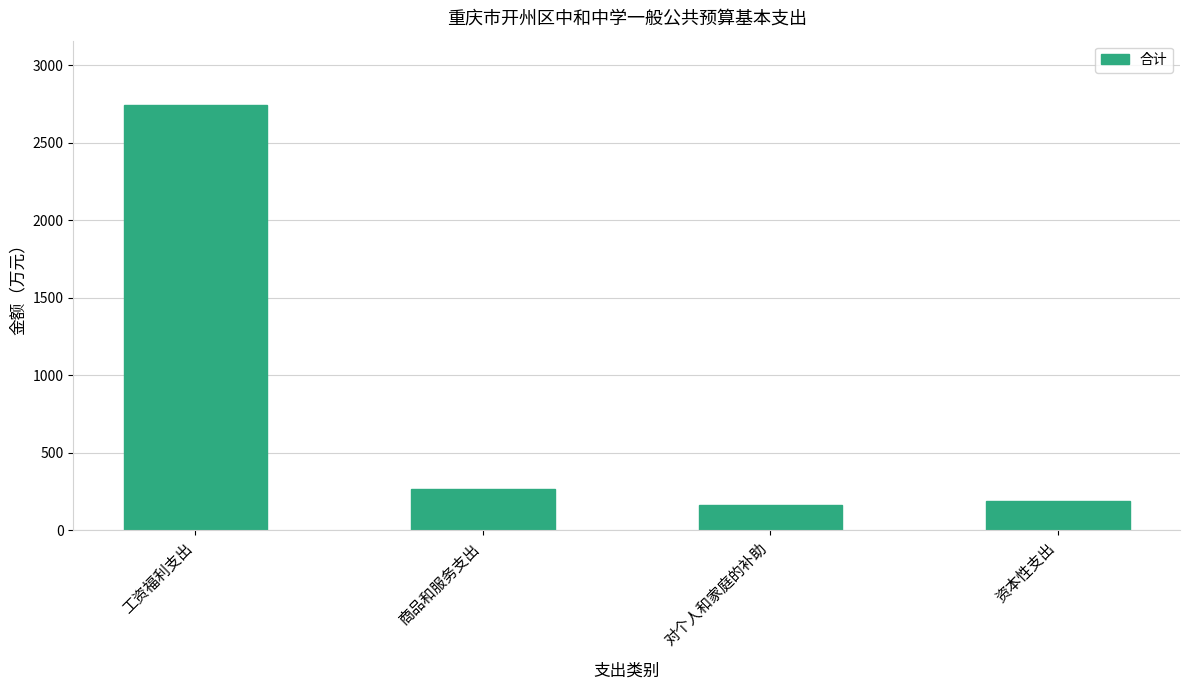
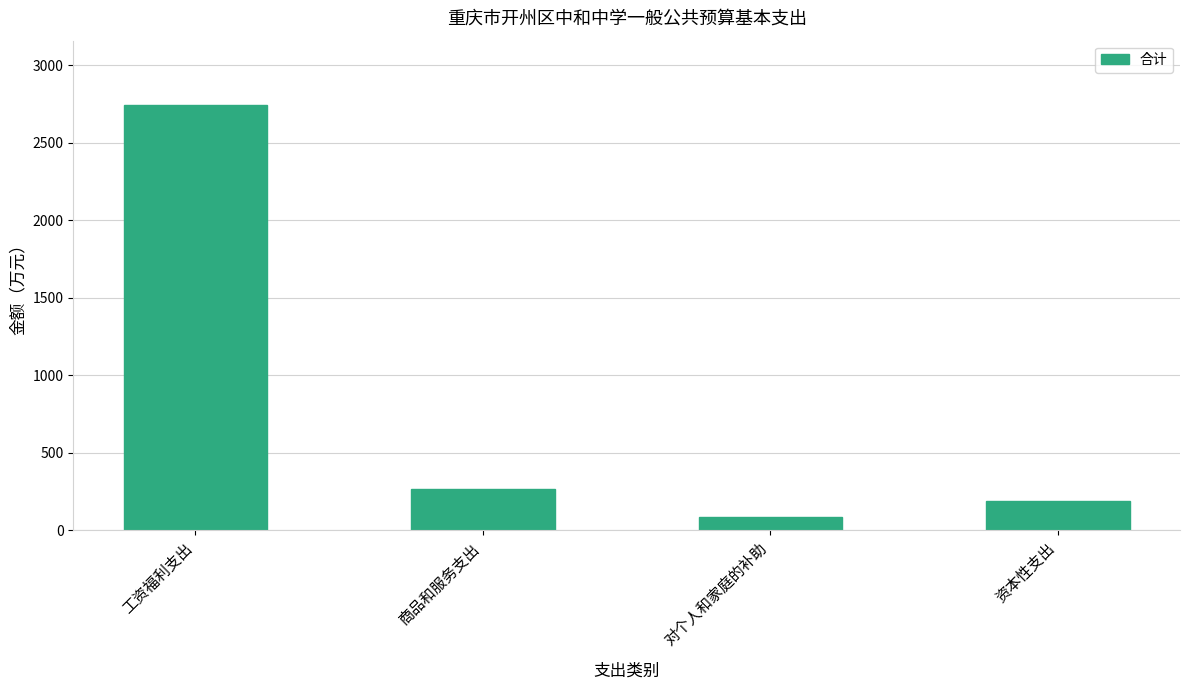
  {
    "工资福利支出": 2750,
    "商品和服务支出": 270,
-   "对个人和家庭的补助": 170,
+   "对个人和家庭的补助": 90,
    "资本性支出": 190
  }
